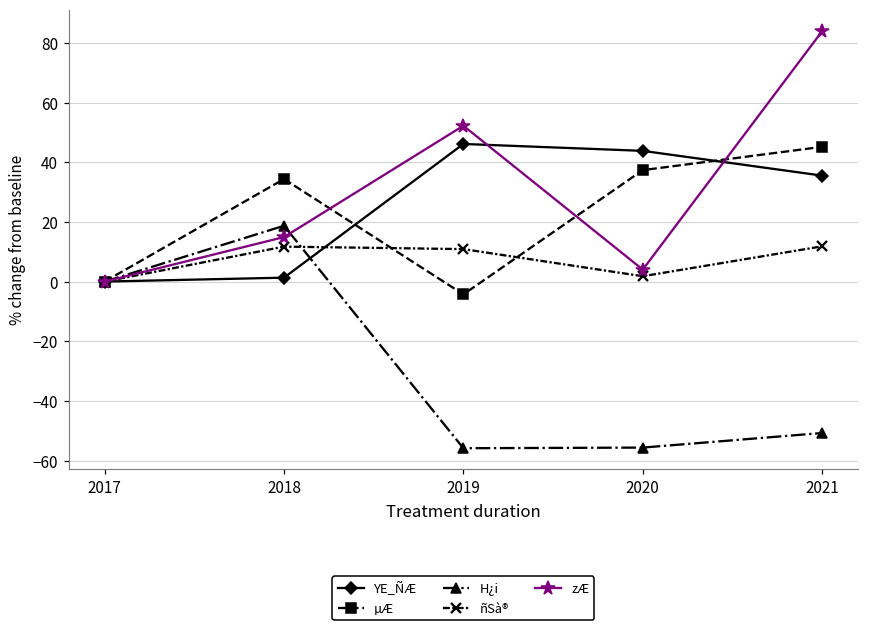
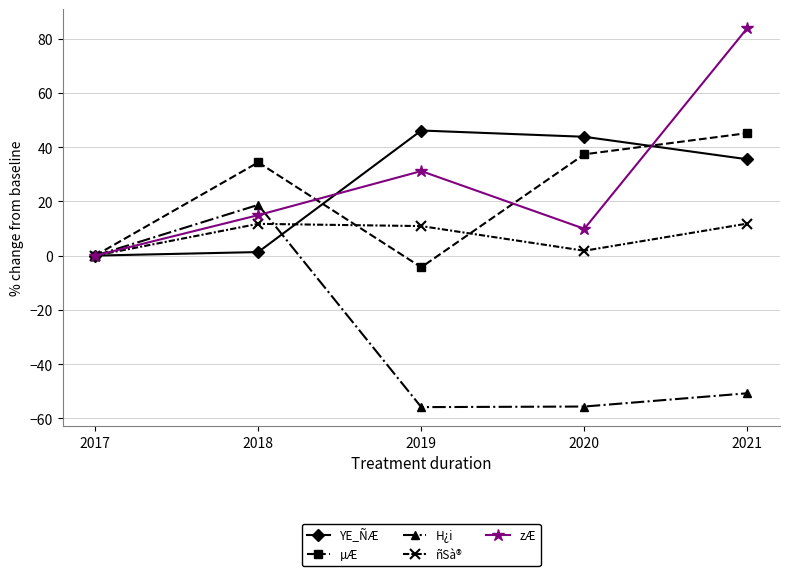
  {
    "zÆ": {
      "2018": 15,
-     "2019": 52,
-     "2020": 4,
+     "2019": 31,
+     "2020": 10,
      "2021": 84
    }
  }
